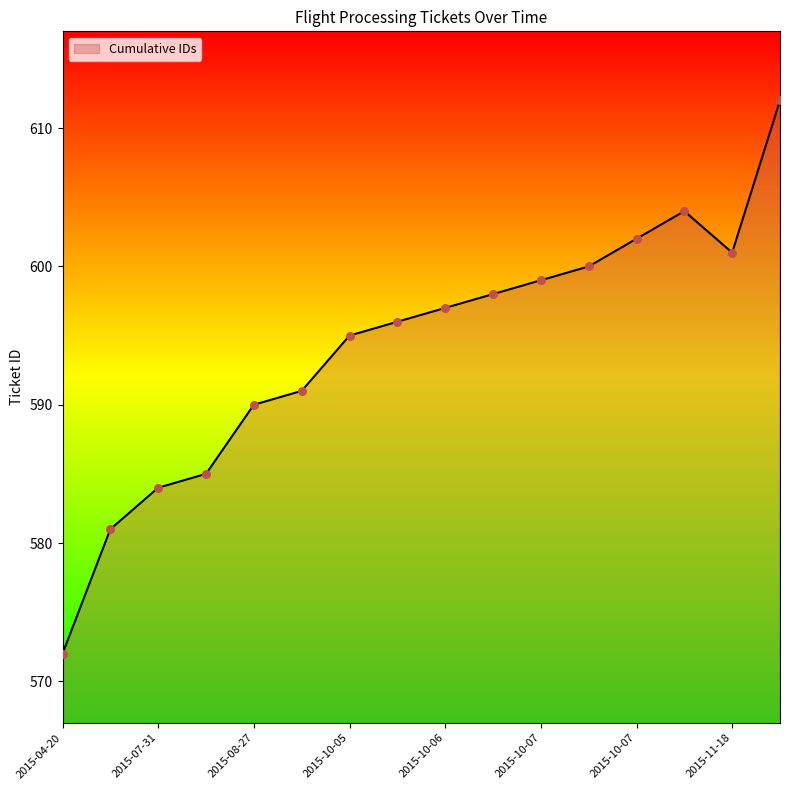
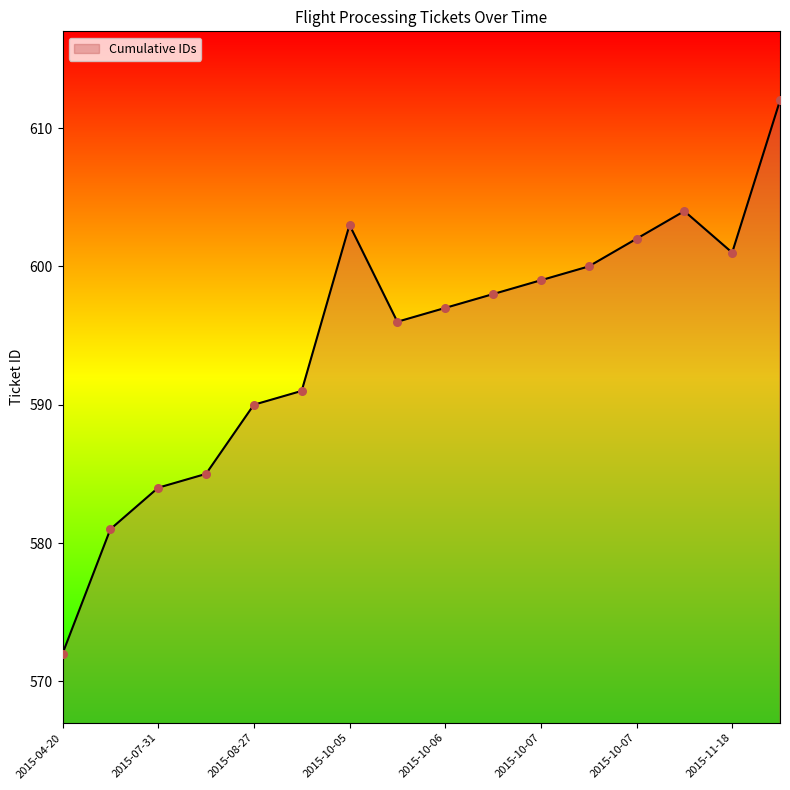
  {
    "2015-04-20": 572,
    "2015-07-31": 584,
-   "2015-10-05": 595,
+   "2015-10-05": 603,
    "2015-11-18": 601
  }
